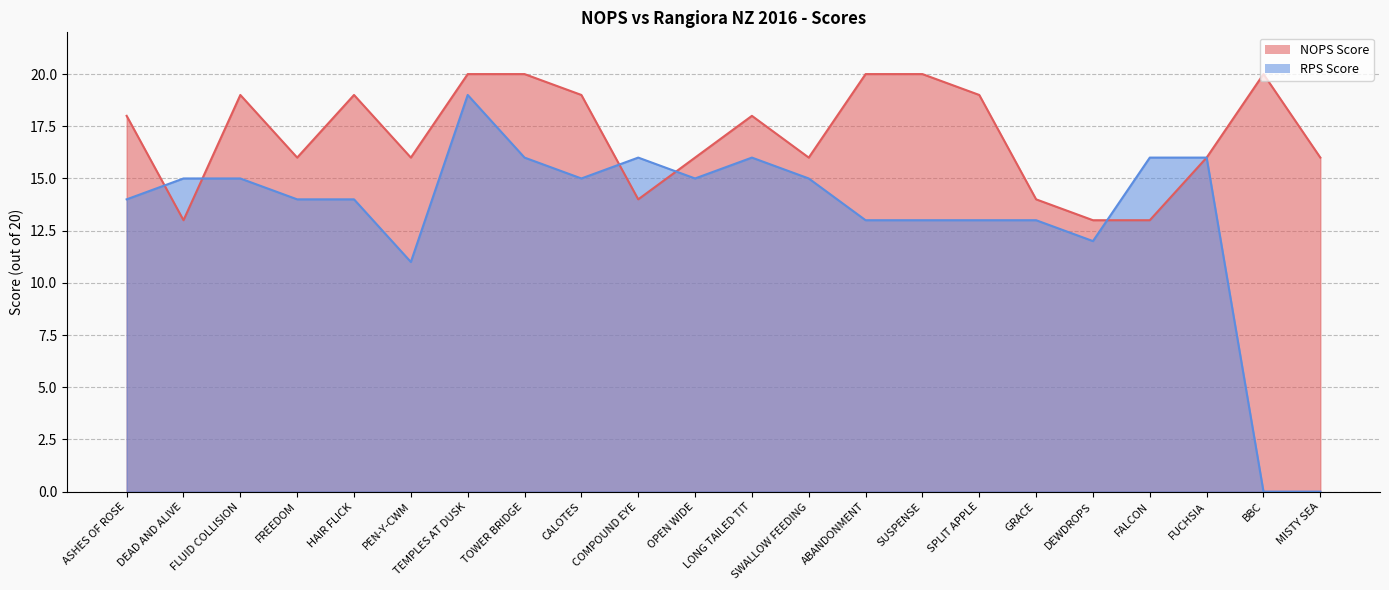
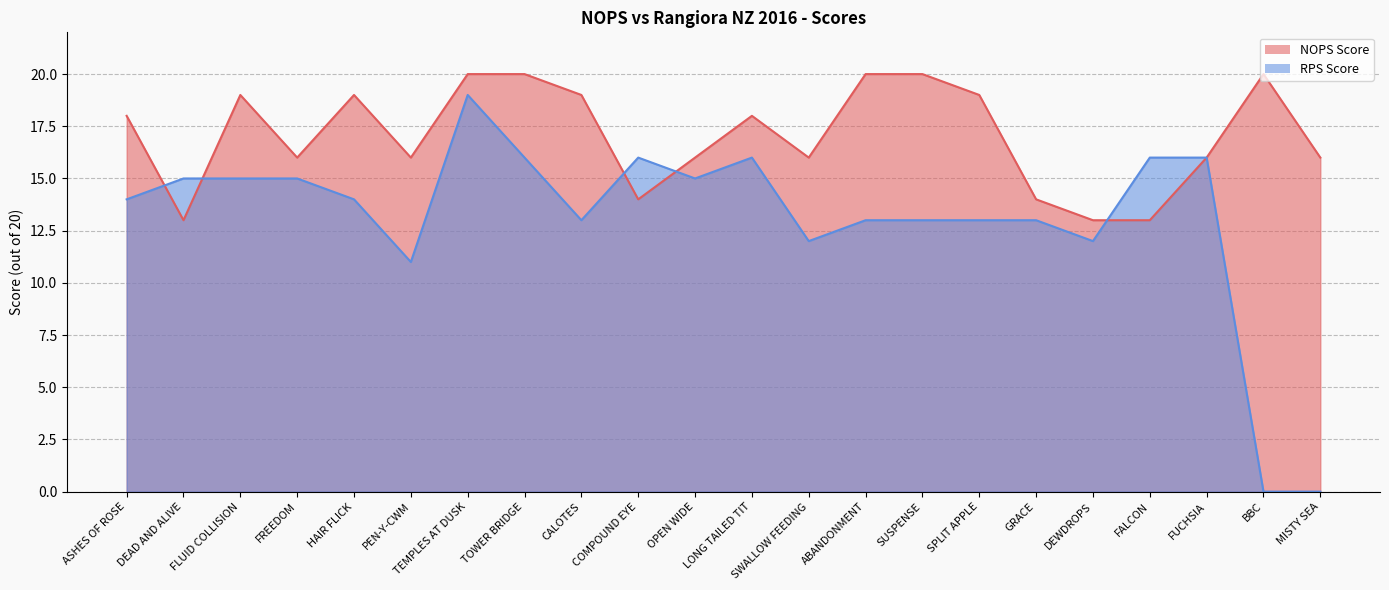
  {
    "NOPS Score": {
      "ASHES OF ROSE": 18,
      "DEAD AND ALIVE": 13,
      "FLUID COLLISION": 19,
      "FREEDOM": 16,
      "HAIR FLICK": 19,
      "PEN-Y-CWM": 16,
      "TEMPLES AT DUSK": 20,
      "TOWER BRIDGE": 20,
      "CALOTES": 19,
      "COMPOUND EYE": 14,
      "OPEN WIDE": 16,
      "LONG TAILED TIT": 18,
      "SWALLOW FEEDING": 16,
      "ABANDONMENT": 20,
      "SUSPENSE": 20,
      "SPLIT APPLE": 19,
      "GRACE": 14,
      "DEWDROPS": 13,
      "FALCON": 13,
      "MISTY SEA": 16
    },
    "RPS Score": {
      "ASHES OF ROSE": 14,
      "DEAD AND ALIVE": 15,
      "FLUID COLLISION": 15,
-     "FREEDOM": 14,
+     "FREEDOM": 15,
      "HAIR FLICK": 14,
      "PEN-Y-CWM": 11,
      "TEMPLES AT DUSK": 19,
      "TOWER BRIDGE": 16,
-     "CALOTES": 15,
+     "CALOTES": 13,
      "COMPOUND EYE": 16,
      "OPEN WIDE": 15,
      "LONG TAILED TIT": 16,
-     "SWALLOW FEEDING": 15,
+     "SWALLOW FEEDING": 12,
      "ABANDONMENT": 13,
      "SUSPENSE": 13,
      "SPLIT APPLE": 13,
      "GRACE": 13,
      "DEWDROPS": 12,
      "FALCON": 16,
      "BBC": 0,
      "MISTY SEA": 0
    }
  }
